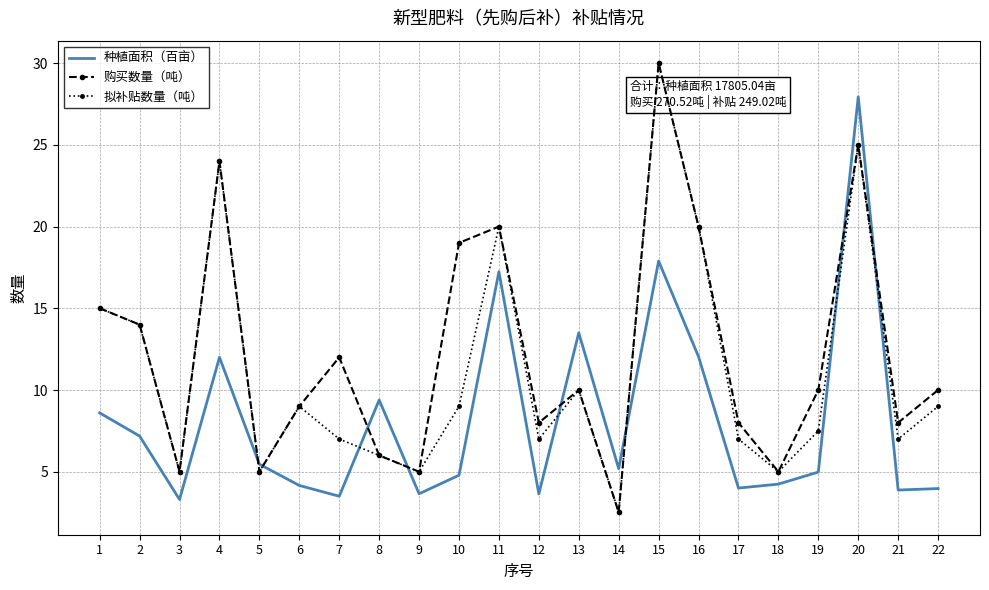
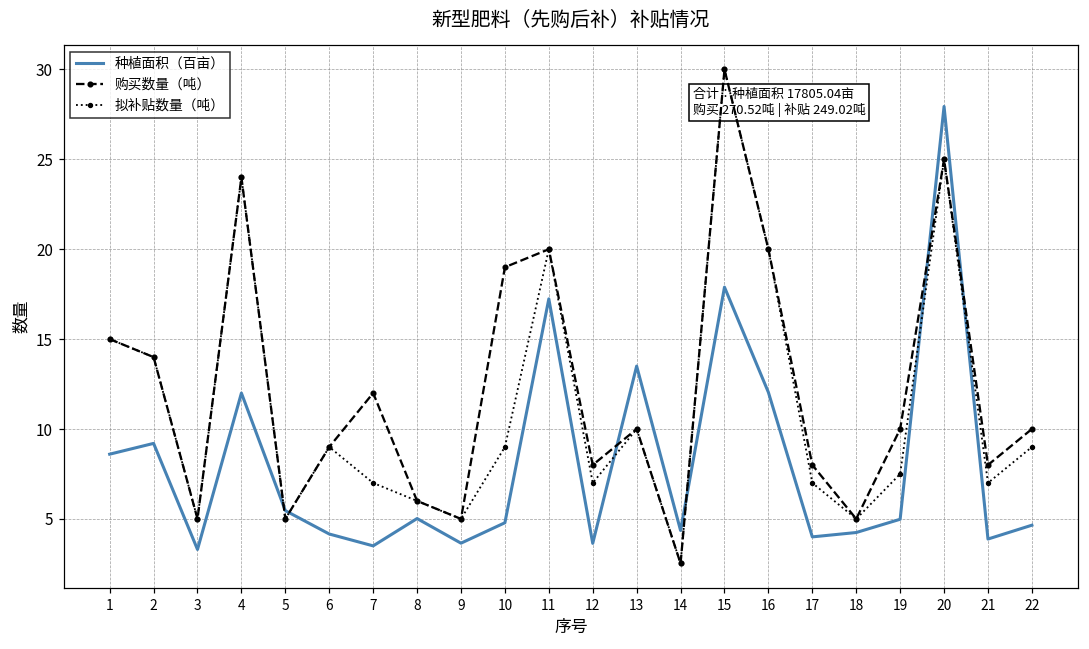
  {
    "种植面积（百亩）": {
      "1": 8.6,
-     "2": 7.2,
+     "2": 9.2,
      "3": 3.3,
      "4": 12.0,
      "5": 5.5,
      "6": 4.2,
      "7": 3.5,
-     "8": 9.4,
+     "8": 5.0,
      "9": 3.7,
      "10": 4.8,
      "11": 17.2,
      "12": 3.6,
      "13": 13.5,
-     "14": 5.2,
+     "14": 4.4,
      "15": 17.9,
      "16": 12.0,
      "17": 4.0,
      "18": 4.2,
      "19": 5.0,
      "20": 27.9,
      "21": 3.9,
-     "22": 4.0
+     "22": 4.7
    }
  }
